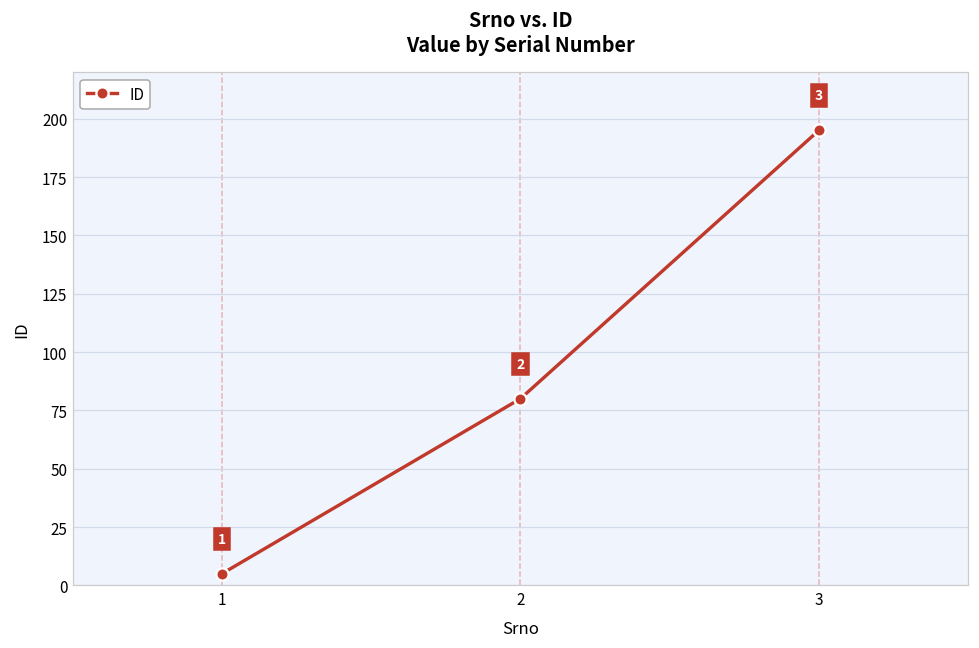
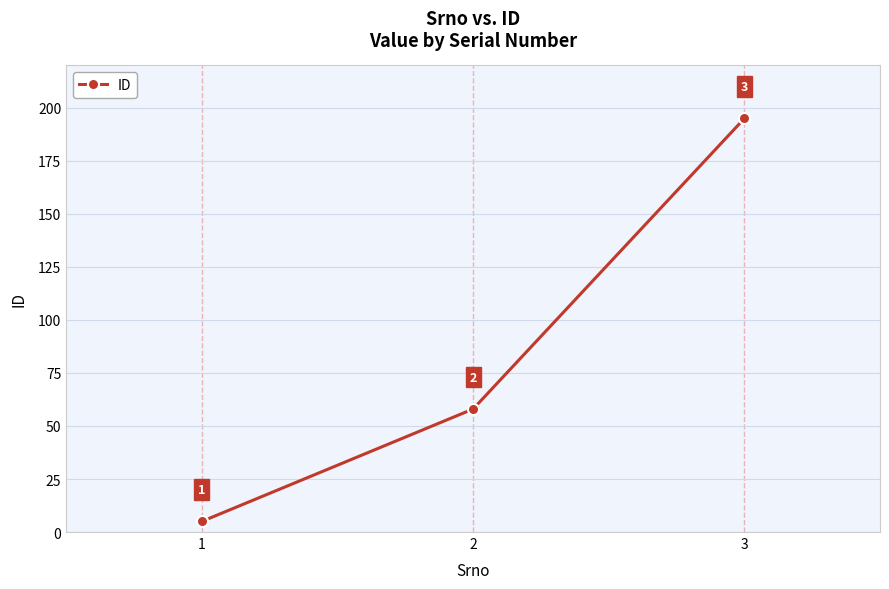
  {
    "1": 5,
-   "2": 80,
+   "2": 58,
    "3": 195
  }
